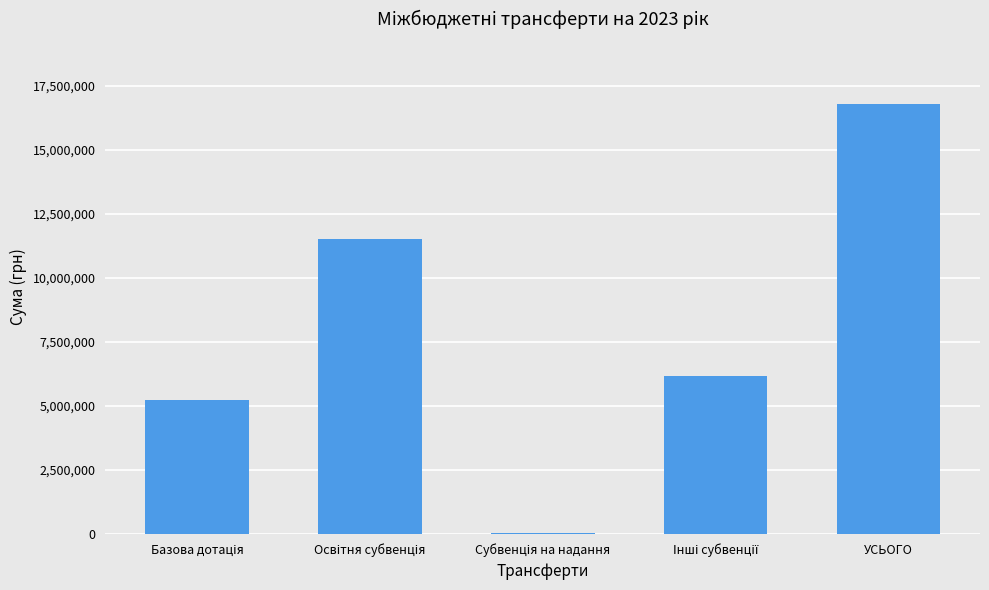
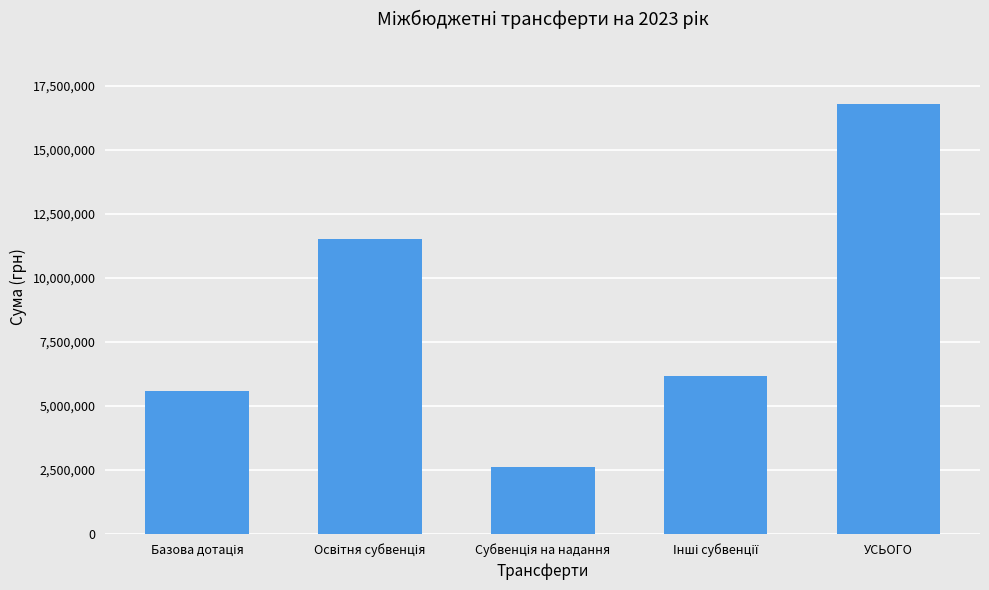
  {
-   "Базова дотація": "5,200,000",
+   "Базова дотація": "5,600,000",
    "Освітня субвенція": "11,500,000",
-   "Субвенція на надання": "100,000",
+   "Субвенція на надання": "2,600,000",
    "Інші субвенції": "6,200,000",
    "УСЬОГО": "16,800,000"
  }
